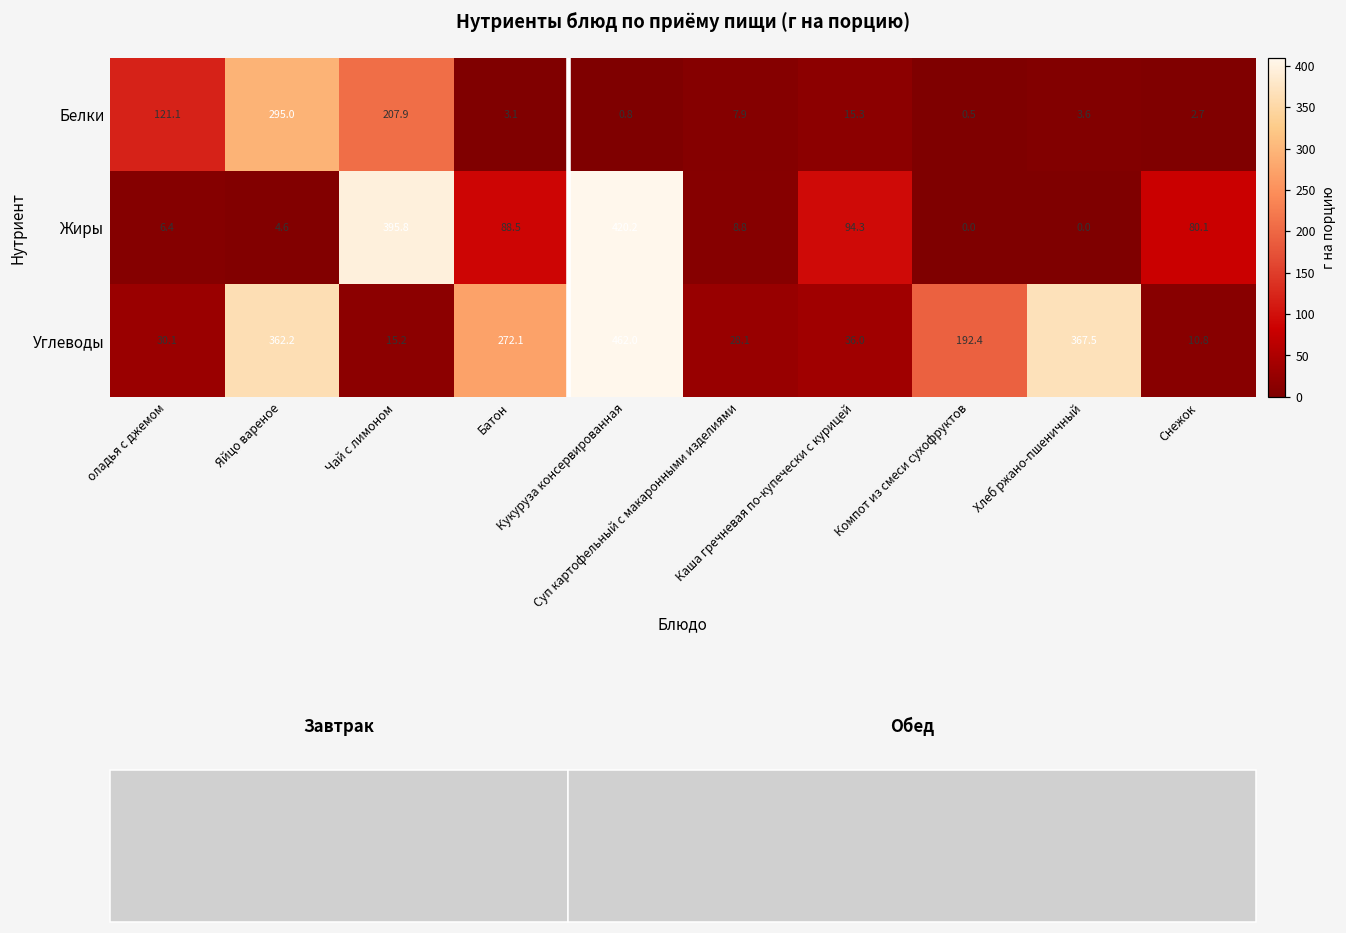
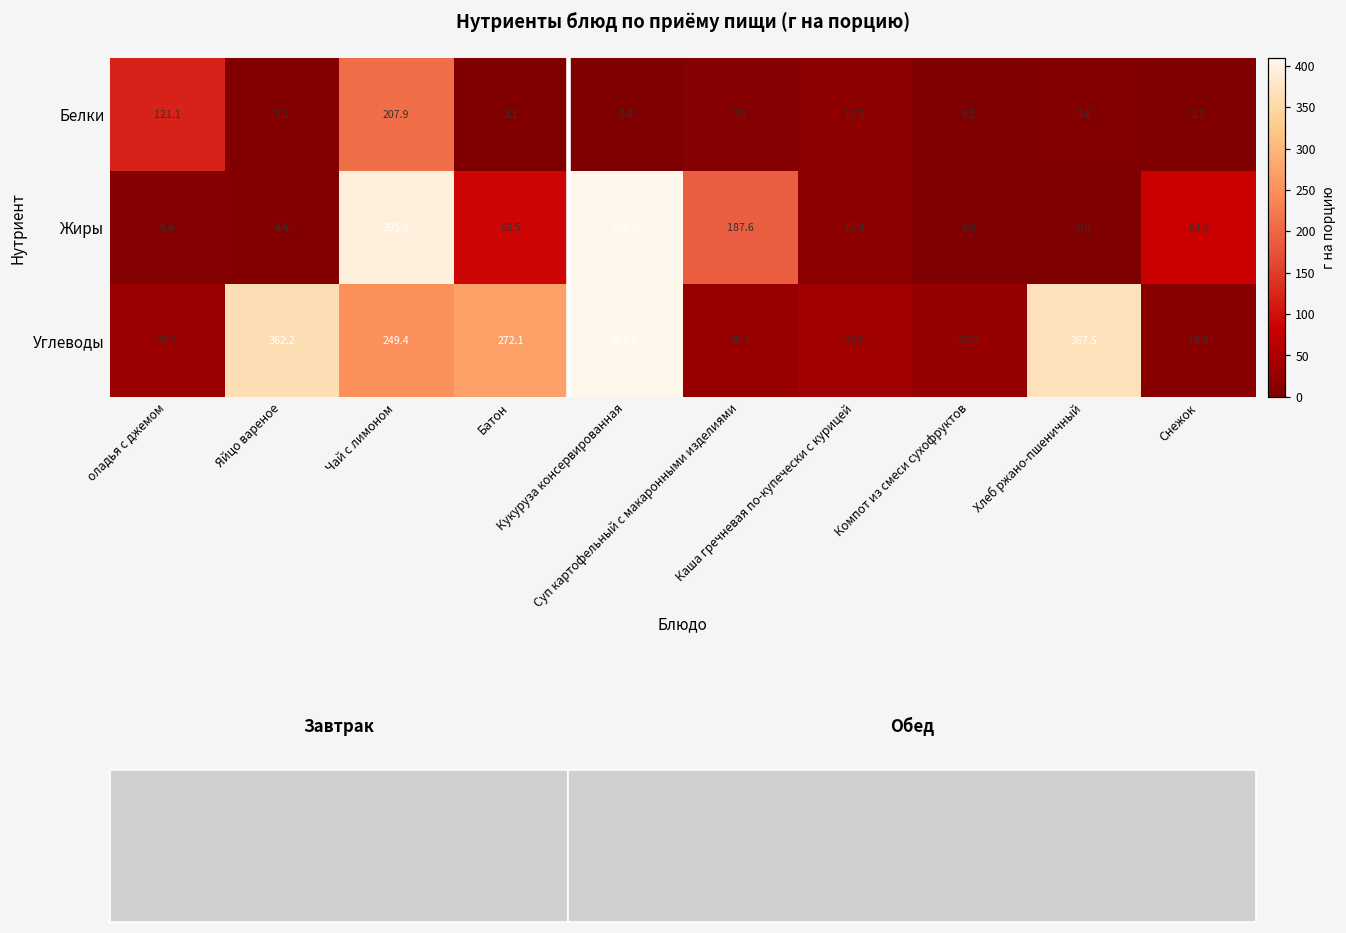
  {
    "Белки": {
      "оладья с джемом": 121.1,
-     "Яйцо вареное": 295.0,
+     "Яйцо вареное": 5.1,
      "Чай с лимоном": 207.9,
      "Батон": 3.1,
      "Кукуруза консервированная": 0.8,
      "Суп картофельный с макаронными изделиями": 7.9,
      "Каша гречневая по-купечески с курицей": 15.3,
      "Компот из смеси сухофруктов": 0.5,
      "Хлеб ржано-пшеничный": 3.6,
      "Снежок": 2.7
    },
    "Жиры": {
      "оладья с джемом": 6.4,
      "Яйцо вареное": 4.6,
      "Батон": 88.5,
-     "Суп картофельный с макаронными изделиями": 8.8,
-     "Каша гречневая по-купечески с курицей": 94.3,
+     "Суп картофельный с макаронными изделиями": 187.6,
+     "Каша гречневая по-купечески с курицей": 17.4,
      "Компот из смеси сухофруктов": 0.0,
      "Хлеб ржано-пшеничный": 0.0,
      "Снежок": 80.1
    },
    "Углеводы": {
      "оладья с джемом": 30.1,
      "Яйцо вареное": 362.2,
-     "Чай с лимоном": 15.2,
+     "Чай с лимоном": 249.4,
      "Батон": 272.1,
      "Суп картофельный с макаронными изделиями": 28.1,
      "Каша гречневая по-купечески с курицей": 36.0,
-     "Компот из смеси сухофруктов": 192.4,
+     "Компот из смеси сухофруктов": 27.0,
      "Хлеб ржано-пшеничный": 367.5,
      "Снежок": 10.8
    }
  }
